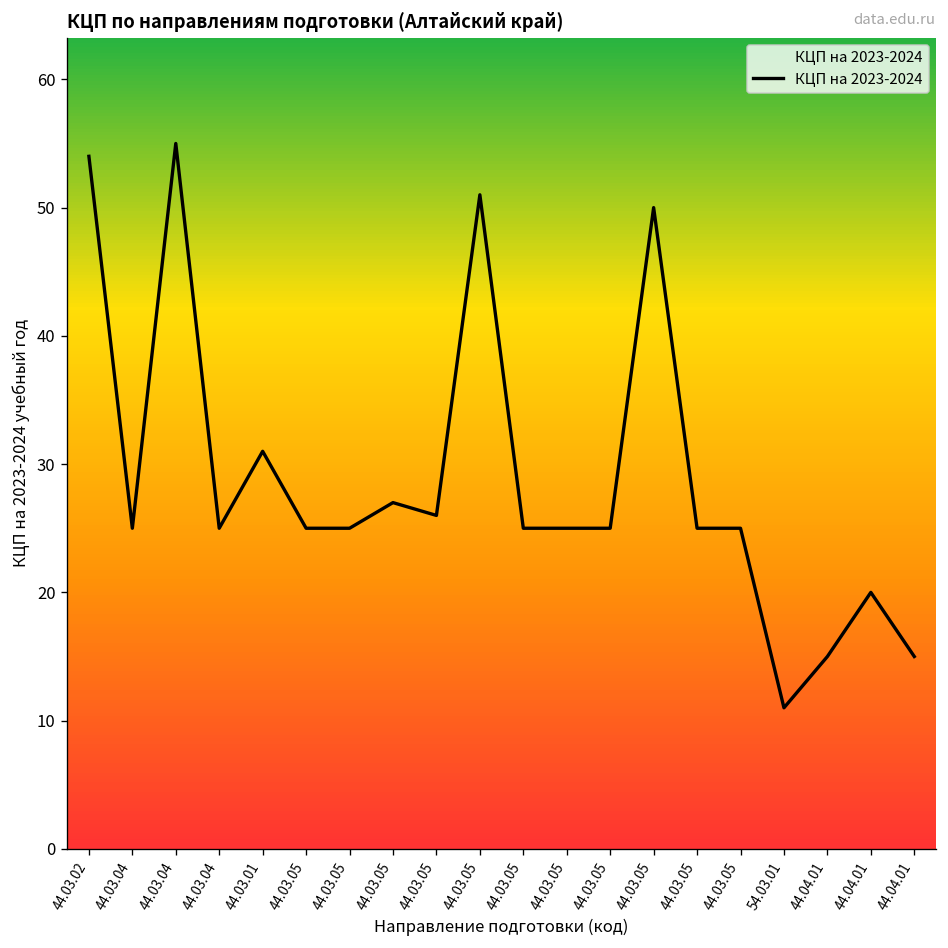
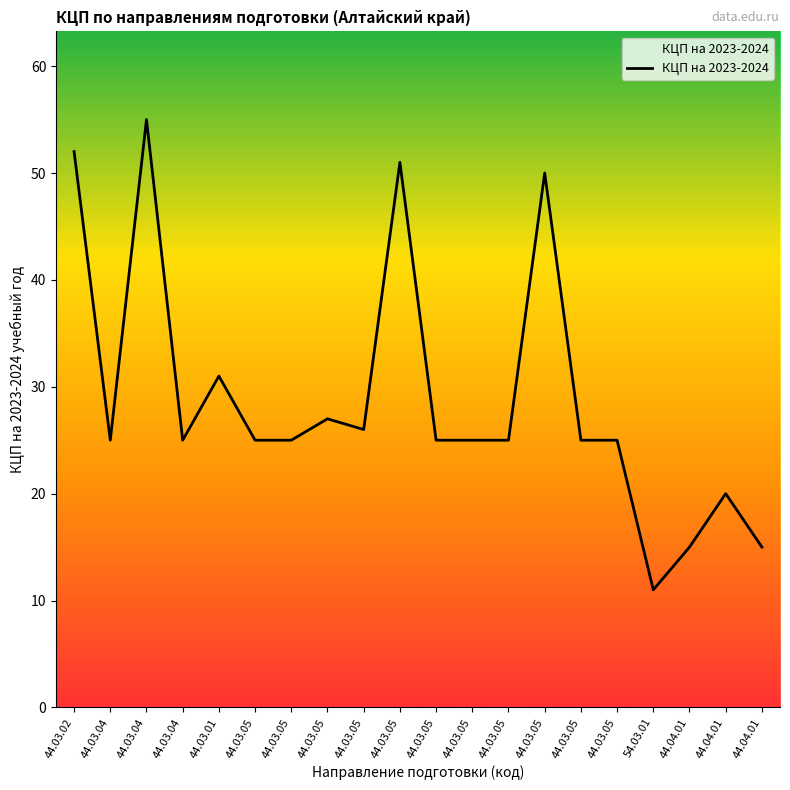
  {
-   "44.03.02": 54,
+   "44.03.02": 52,
    "44.03.01": 31,
    "54.03.01": 11
  }
